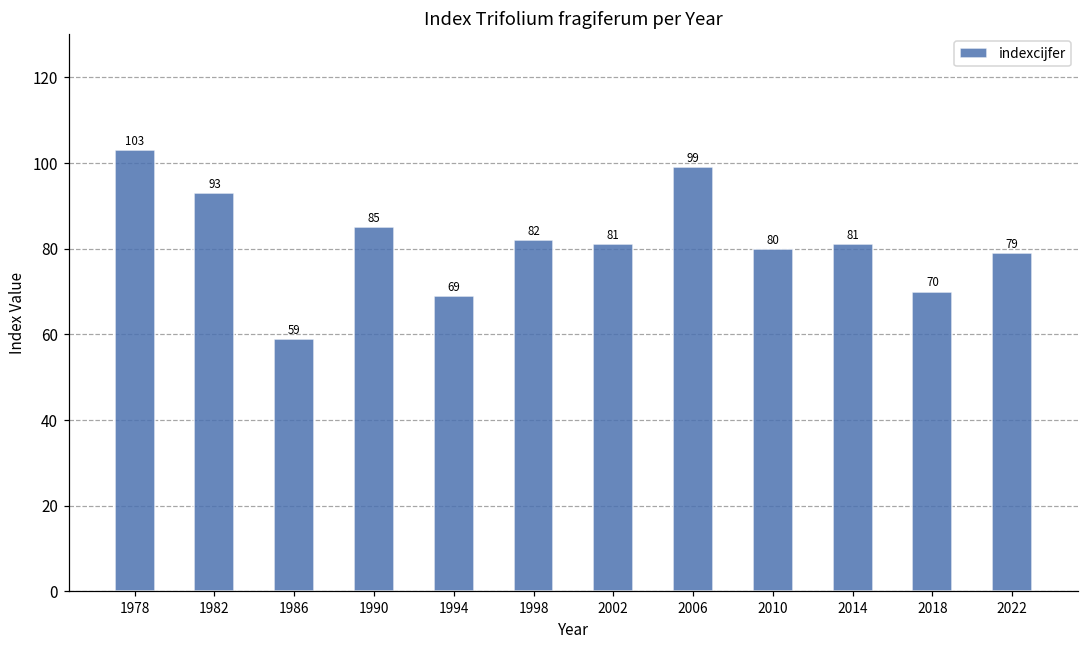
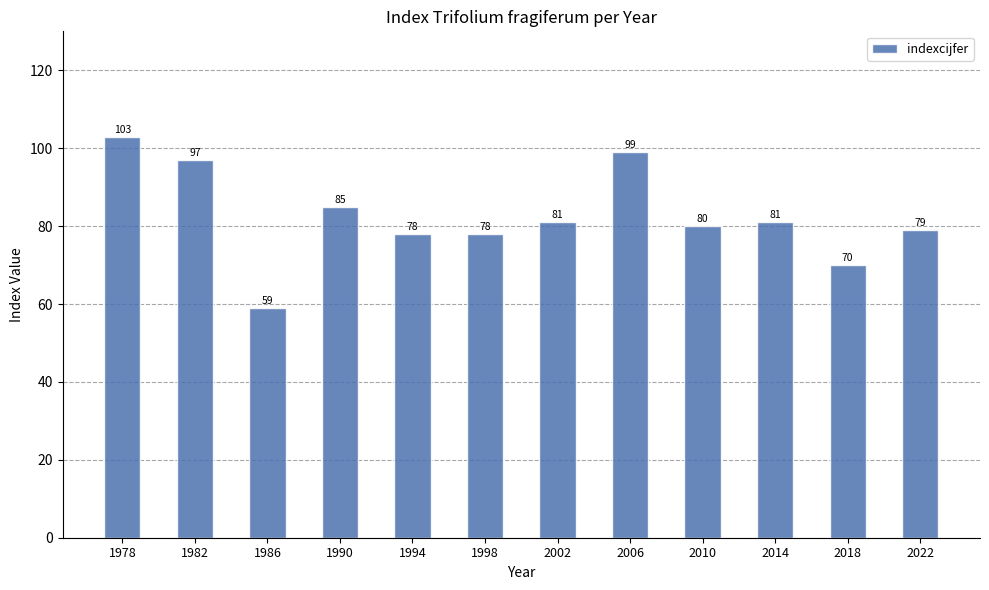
  {
    "1978": 103,
-   "1982": 93,
+   "1982": 97,
    "1986": 59,
    "1990": 85,
-   "1994": 69,
-   "1998": 82,
+   "1994": 78,
+   "1998": 78,
    "2002": 81,
    "2006": 99,
    "2010": 80,
    "2014": 81,
    "2018": 70,
    "2022": 79
  }
